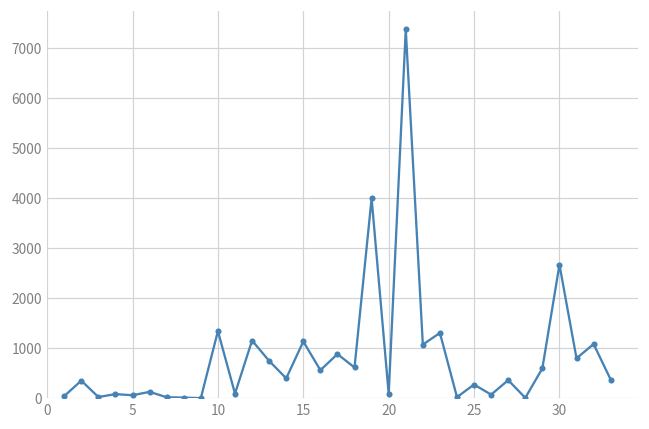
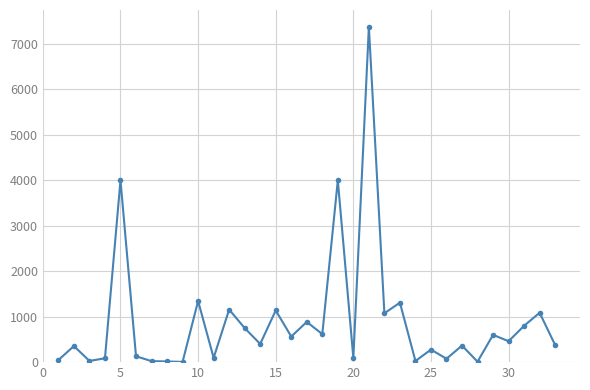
  {
-   "5": 100,
+   "5": 4000,
    "10": 1300,
    "15": 1100,
    "20": 100,
    "25": 300,
-   "30": 2700
+   "30": 500
  }
